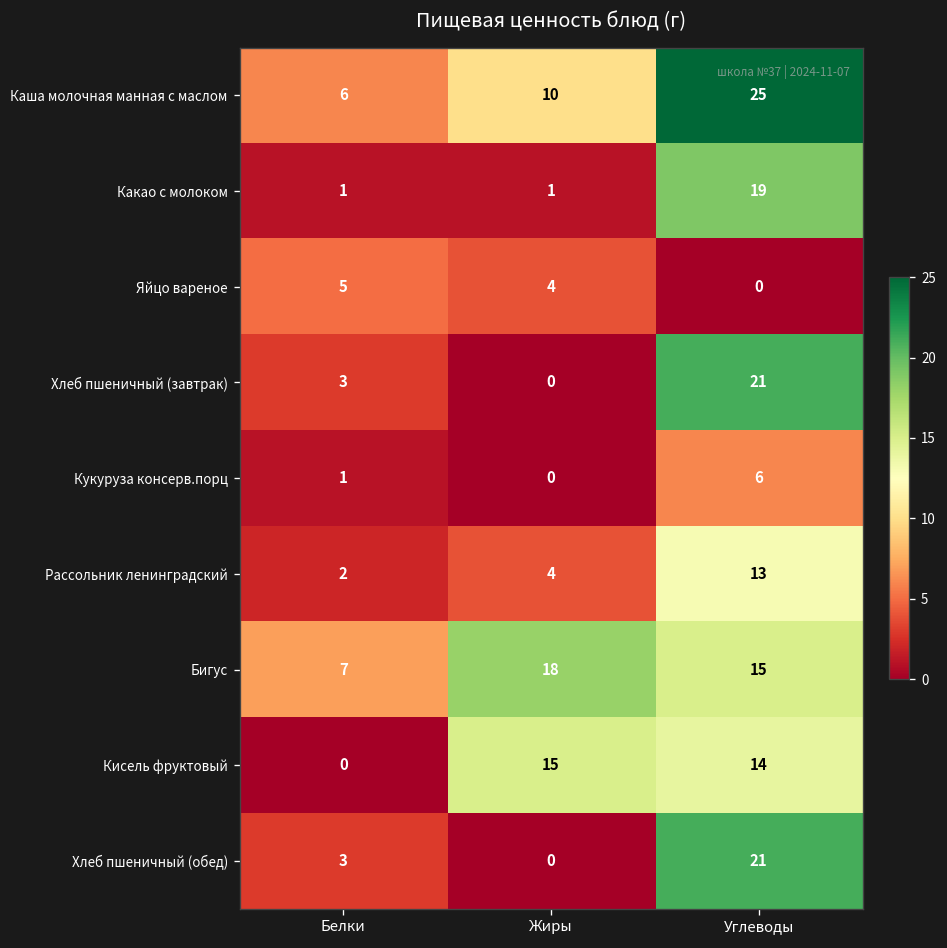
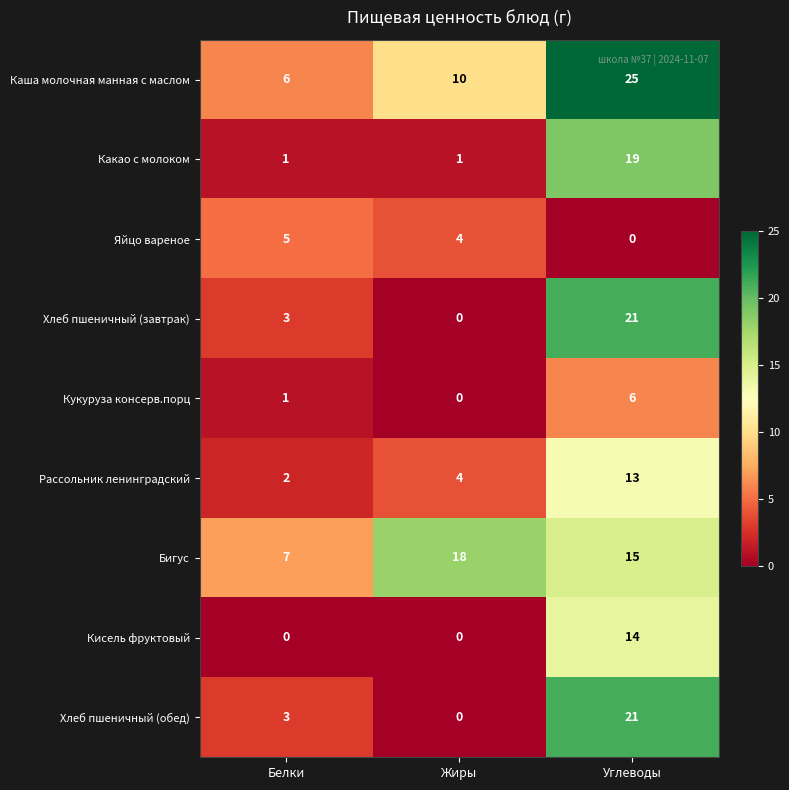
  {
    "Каша молочная манная с маслом": {
      "Белки": 6,
      "Жиры": 10
    },
    "Какао с молоком": {
      "Белки": 1,
      "Жиры": 1,
      "Углеводы": 19
    },
    "Яйцо вареное": {
      "Белки": 5,
      "Жиры": 4,
      "Углеводы": 0
    },
    "Хлеб пшеничный (завтрак)": {
      "Белки": 3,
      "Жиры": 0,
      "Углеводы": 21
    },
    "Кукуруза консерв.порц": {
      "Белки": 1,
      "Жиры": 0,
      "Углеводы": 6
    },
    "Рассольник ленинградский": {
      "Белки": 2,
      "Жиры": 4,
      "Углеводы": 13
    },
    "Бигус": {
      "Белки": 7,
      "Жиры": 18,
      "Углеводы": 15
    },
    "Кисель фруктовый": {
      "Белки": 0,
-     "Жиры": 15,
+     "Жиры": 0,
      "Углеводы": 14
    },
    "Хлеб пшеничный (обед)": {
      "Белки": 3,
      "Жиры": 0,
      "Углеводы": 21
    }
  }
